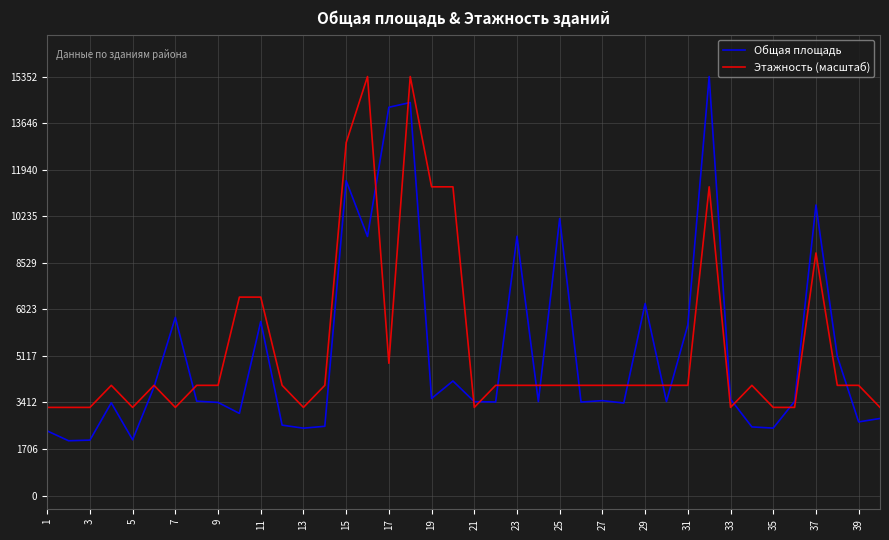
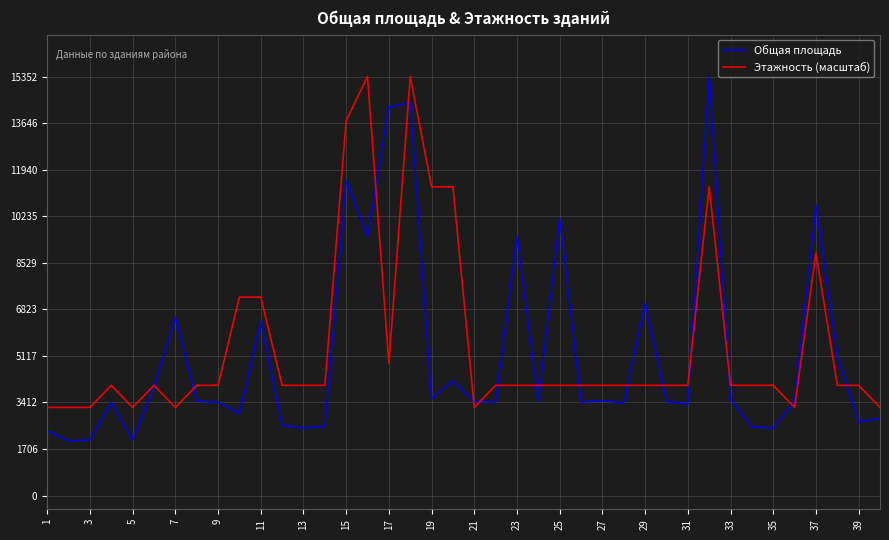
  {
    "Общая площадь": {
      "1": 2400,
      "3": 2000,
      "5": 2000,
      "7": 6500,
      "9": 3400,
      "11": 6400,
      "13": 2500,
      "15": 11500,
      "17": 14200,
      "19": 3600,
      "21": 3400,
      "23": 9500,
      "25": 10200,
      "27": 3500,
      "29": 7000,
-     "31": 6300,
+     "31": 3400,
      "33": 3500,
      "35": 2500,
      "37": 10600,
      "39": 2700
    },
    "Этажность (масштаб)": {
      "1": 3200,
      "3": 3200,
      "5": 3200,
      "7": 3200,
      "9": 4000,
      "11": 7300,
-     "13": 3200,
-     "15": 12900,
+     "13": 4000,
+     "15": 13700,
      "17": 4800,
      "19": 11300,
      "21": 3200,
      "23": 4000,
      "25": 4000,
      "27": 4000,
      "29": 4000,
      "31": 4000,
-     "33": 3200,
-     "35": 3200,
+     "33": 4000,
+     "35": 4000,
      "37": 8900,
      "39": 4000
    }
  }
